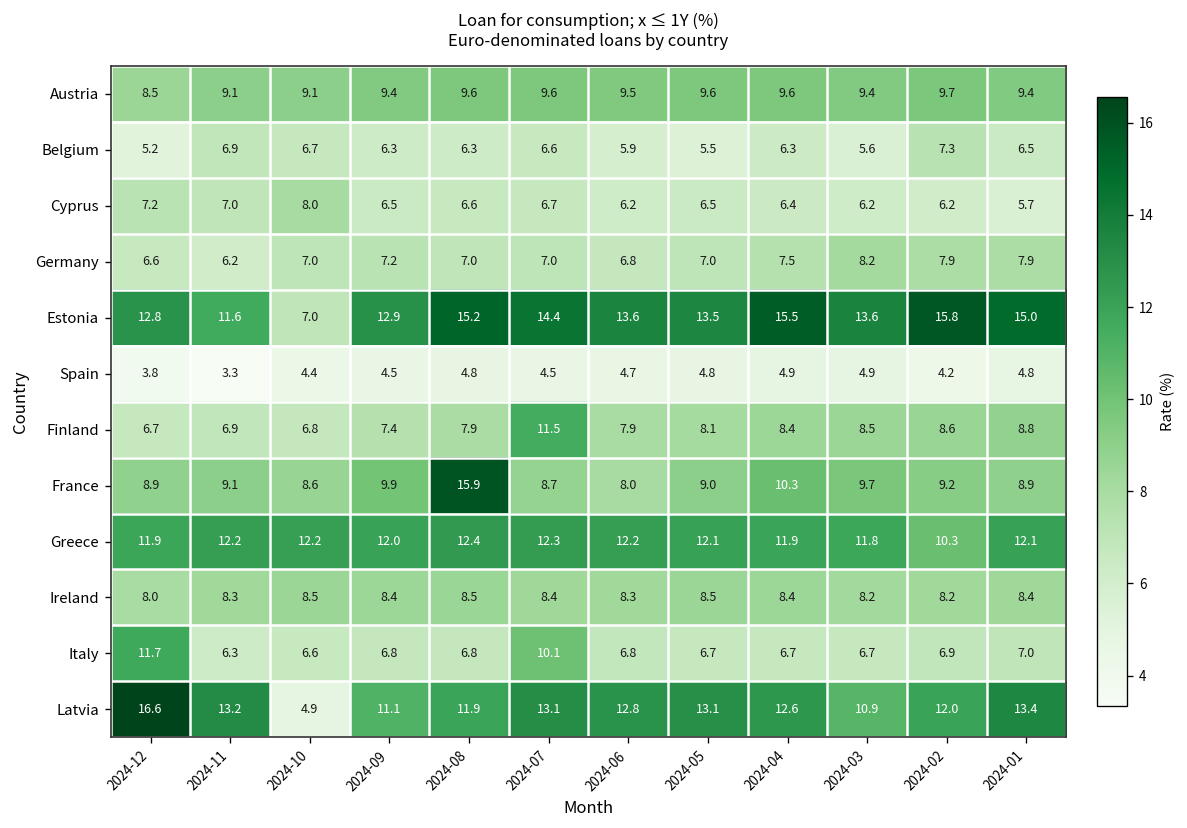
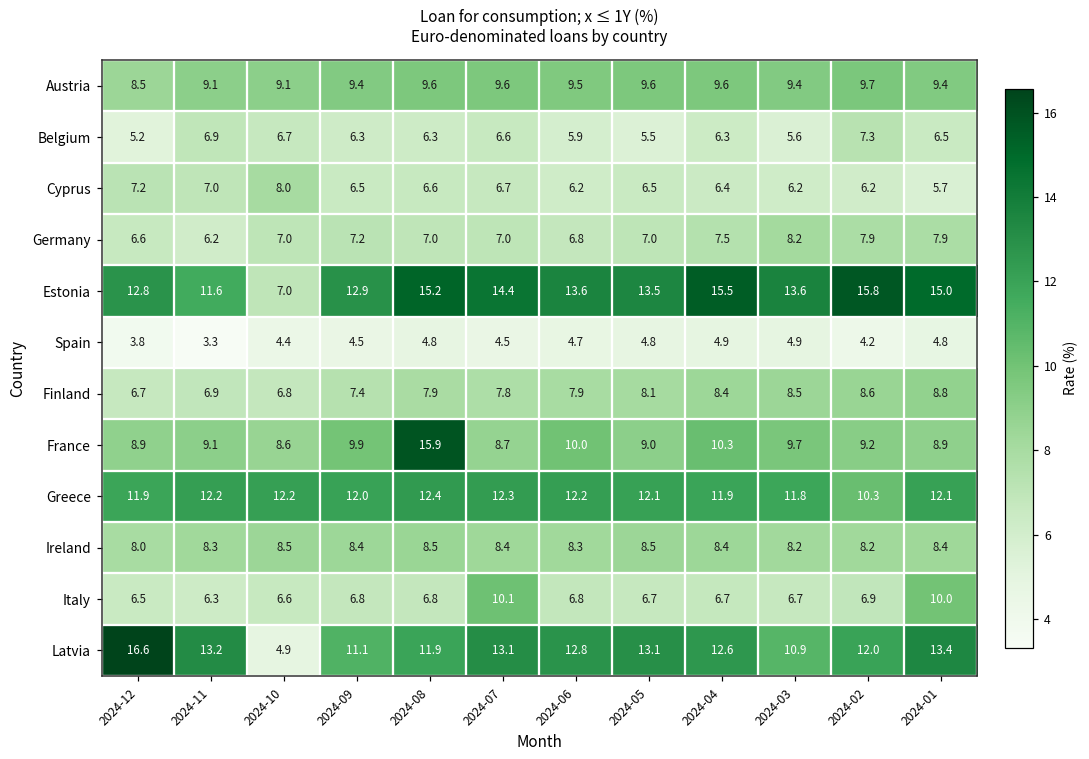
  {
    "Austria": {
      "2024-12": 8.5,
      "2024-11": 9.1,
      "2024-10": 9.1,
      "2024-09": 9.4,
      "2024-08": 9.6,
      "2024-07": 9.6,
      "2024-06": 9.5,
      "2024-05": 9.6,
      "2024-04": 9.6,
      "2024-03": 9.4,
      "2024-02": 9.7,
      "2024-01": 9.4
    },
    "Belgium": {
      "2024-12": 5.2,
      "2024-11": 6.9,
      "2024-10": 6.7,
      "2024-09": 6.3,
      "2024-08": 6.3,
      "2024-07": 6.6,
      "2024-06": 5.9,
      "2024-05": 5.5,
      "2024-04": 6.3,
      "2024-03": 5.6,
      "2024-02": 7.3,
      "2024-01": 6.5
    },
    "Cyprus": {
      "2024-12": 7.2,
      "2024-11": 7.0,
      "2024-10": 8.0,
      "2024-09": 6.5,
      "2024-08": 6.6,
      "2024-07": 6.7,
      "2024-06": 6.2,
      "2024-05": 6.5,
      "2024-04": 6.4,
      "2024-03": 6.2,
      "2024-02": 6.2,
      "2024-01": 5.7
    },
    "Germany": {
      "2024-12": 6.6,
      "2024-11": 6.2,
      "2024-10": 7.0,
      "2024-09": 7.2,
      "2024-08": 7.0,
      "2024-07": 7.0,
      "2024-06": 6.8,
      "2024-05": 7.0,
      "2024-04": 7.5,
      "2024-03": 8.2,
      "2024-02": 7.9,
      "2024-01": 7.9
    },
    "Estonia": {
      "2024-12": 12.8,
      "2024-11": 11.6,
      "2024-10": 7.0,
      "2024-09": 12.9,
      "2024-08": 15.2,
      "2024-07": 14.4,
      "2024-06": 13.6,
      "2024-05": 13.5,
      "2024-04": 15.5,
      "2024-03": 13.6,
      "2024-02": 15.8,
      "2024-01": 15.0
    },
    "Spain": {
      "2024-12": 3.8,
      "2024-11": 3.3,
      "2024-10": 4.4,
      "2024-09": 4.5,
      "2024-08": 4.8,
      "2024-07": 4.5,
      "2024-06": 4.7,
      "2024-05": 4.8,
      "2024-04": 4.9,
      "2024-03": 4.9,
      "2024-02": 4.2,
      "2024-01": 4.8
    },
    "Finland": {
      "2024-12": 6.7,
      "2024-11": 6.9,
      "2024-10": 6.8,
      "2024-09": 7.4,
      "2024-08": 7.9,
-     "2024-07": 11.5,
+     "2024-07": 7.8,
      "2024-06": 7.9,
      "2024-05": 8.1,
      "2024-04": 8.4,
      "2024-03": 8.5,
      "2024-02": 8.6,
      "2024-01": 8.8
    },
    "France": {
      "2024-12": 8.9,
      "2024-11": 9.1,
      "2024-10": 8.6,
      "2024-09": 9.9,
      "2024-08": 15.9,
      "2024-07": 8.7,
-     "2024-06": 8.0,
+     "2024-06": 10.0,
      "2024-05": 9.0,
      "2024-04": 10.3,
      "2024-03": 9.7,
      "2024-02": 9.2,
      "2024-01": 8.9
    },
    "Greece": {
      "2024-12": 11.9,
      "2024-11": 12.2,
      "2024-10": 12.2,
      "2024-09": 12.0,
      "2024-08": 12.4,
      "2024-07": 12.3,
      "2024-06": 12.2,
      "2024-05": 12.1,
      "2024-04": 11.9,
      "2024-03": 11.8,
      "2024-02": 10.3,
      "2024-01": 12.1
    },
    "Ireland": {
      "2024-12": 8.0,
      "2024-11": 8.3,
      "2024-10": 8.5,
      "2024-09": 8.4,
      "2024-08": 8.5,
      "2024-07": 8.4,
      "2024-06": 8.3,
      "2024-05": 8.5,
      "2024-04": 8.4,
      "2024-03": 8.2,
      "2024-02": 8.2,
      "2024-01": 8.4
    },
    "Italy": {
-     "2024-12": 11.7,
+     "2024-12": 6.5,
      "2024-11": 6.3,
      "2024-10": 6.6,
      "2024-09": 6.8,
      "2024-08": 6.8,
      "2024-07": 10.1,
      "2024-06": 6.8,
      "2024-05": 6.7,
      "2024-04": 6.7,
      "2024-03": 6.7,
      "2024-02": 6.9,
-     "2024-01": 7.0
+     "2024-01": 10.0
    },
    "Latvia": {
      "2024-12": 16.6,
      "2024-11": 13.2,
      "2024-10": 4.9,
      "2024-09": 11.1,
      "2024-08": 11.9,
      "2024-07": 13.1,
      "2024-06": 12.8,
      "2024-05": 13.1,
      "2024-04": 12.6,
      "2024-03": 10.9,
      "2024-02": 12.0,
      "2024-01": 13.4
    }
  }
